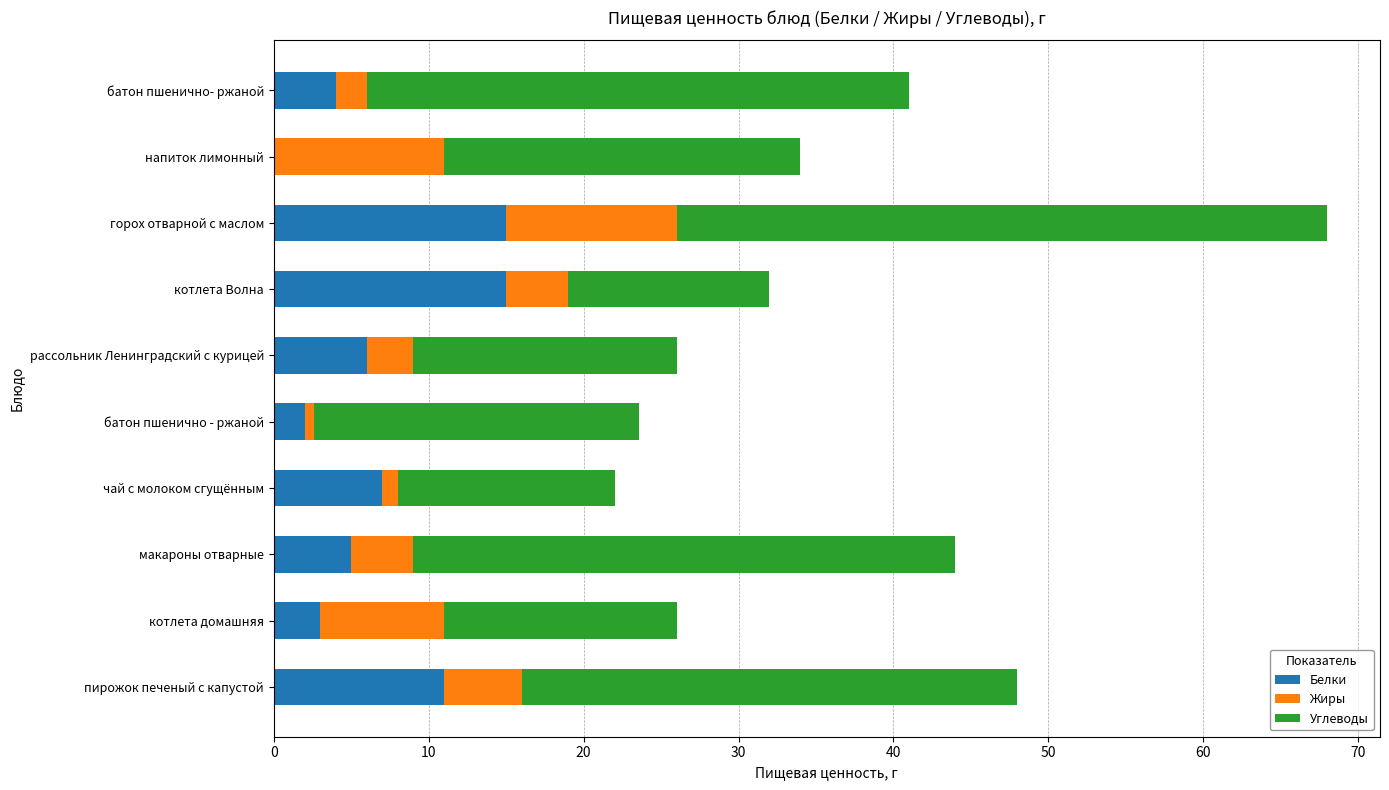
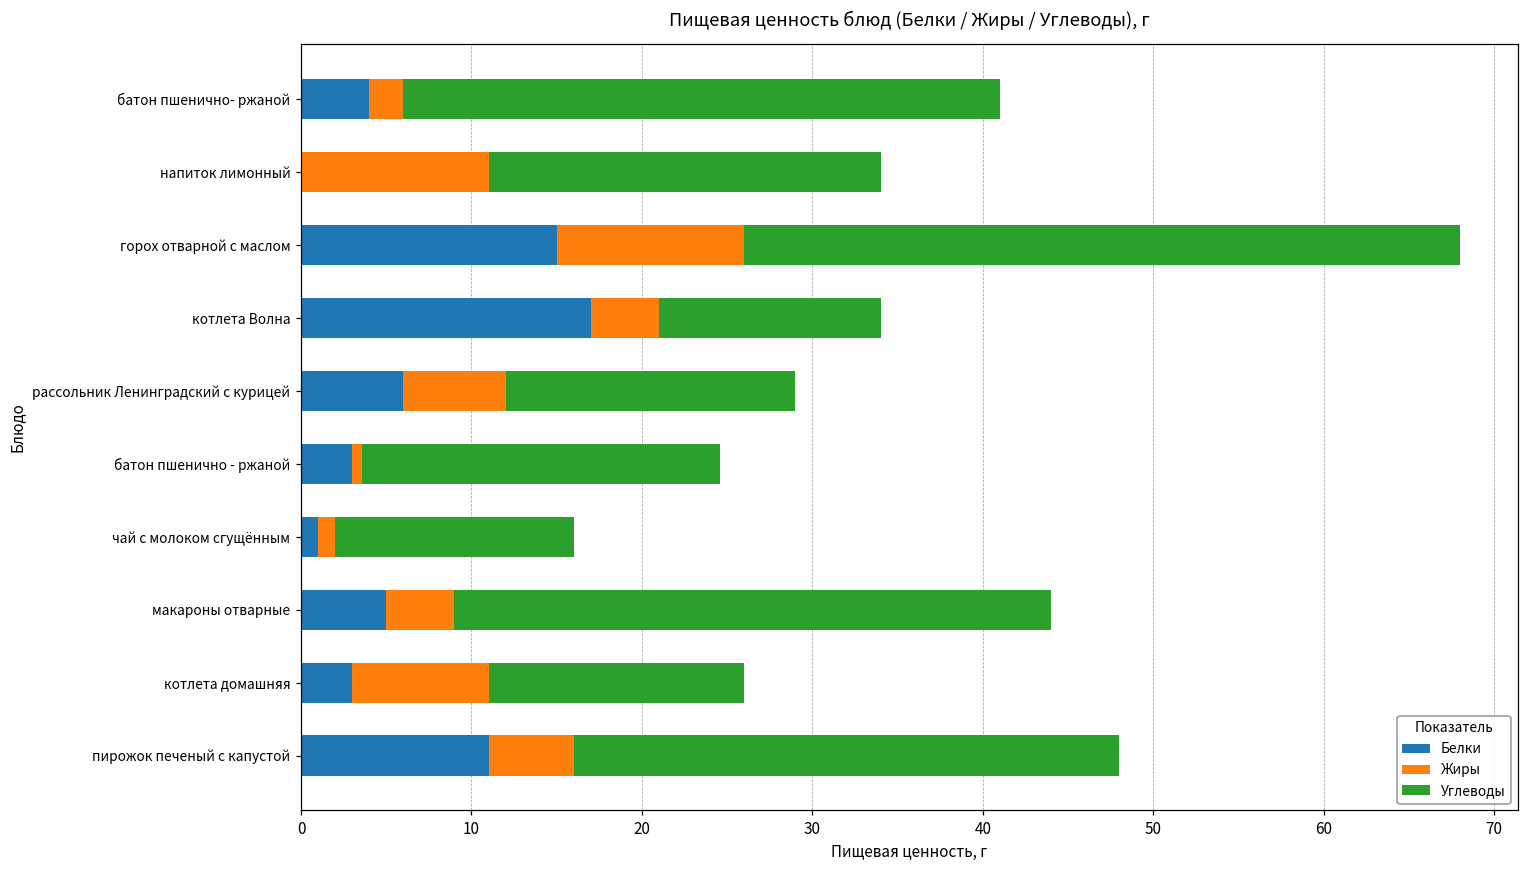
  {
    "Белки": {
      "батон пшенично- ржаной": 4,
      "напиток лимонный": 0,
      "горох отварной с маслом": 15,
-     "котлета Волна": 15,
+     "котлета Волна": 17,
      "рассольник Ленинградский с курицей": 6,
-     "батон пшенично - ржаной": 2,
-     "чай с молоком сгущённым": 7,
+     "батон пшенично - ржаной": 3,
+     "чай с молоком сгущённым": 1,
      "макароны отварные": 5,
      "котлета домашняя": 3,
      "пирожок печеный с капустой": 11
    },
    "Жиры": {
      "батон пшенично- ржаной": 2,
      "напиток лимонный": 11,
      "горох отварной с маслом": 11,
      "котлета Волна": 4,
-     "рассольник Ленинградский с курицей": 3,
+     "рассольник Ленинградский с курицей": 6,
      "батон пшенично - ржаной": 0.6,
      "чай с молоком сгущённым": 1,
      "макароны отварные": 4,
      "котлета домашняя": 8,
      "пирожок печеный с капустой": 5
    },
    "Углеводы": {
      "батон пшенично- ржаной": 35,
      "напиток лимонный": 23,
      "горох отварной с маслом": 42,
      "котлета Волна": 13,
      "рассольник Ленинградский с курицей": 17,
      "батон пшенично - ржаной": 21,
      "чай с молоком сгущённым": 14,
      "макароны отварные": 35,
      "котлета домашняя": 15,
      "пирожок печеный с капустой": 32
    }
  }
